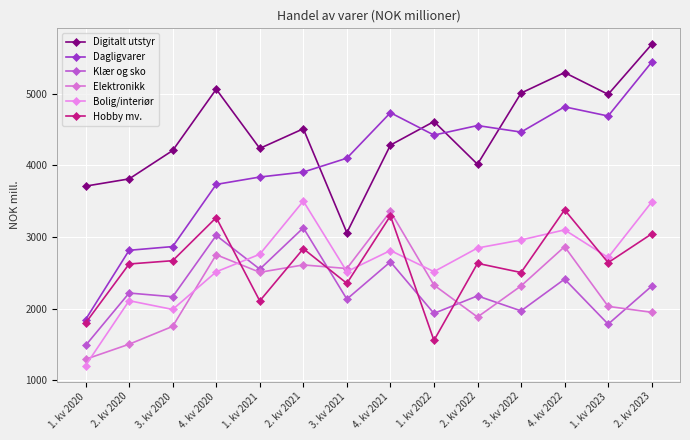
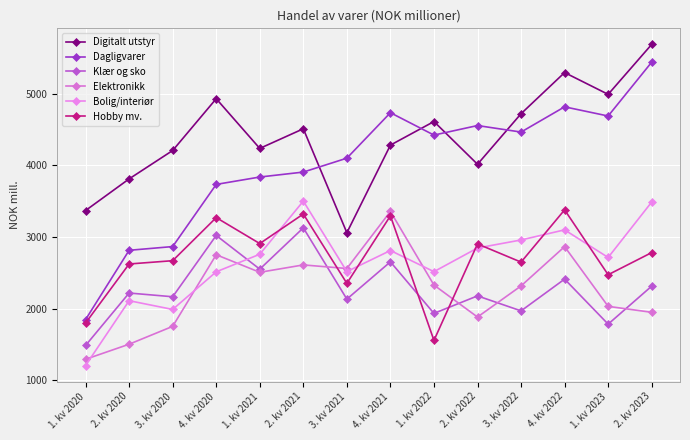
  {
    "Digitalt utstyr": {
-     "1. kv 2020": 3700,
+     "1. kv 2020": 3400,
      "2. kv 2020": 3800,
      "3. kv 2020": 4200,
-     "4. kv 2020": 5100,
+     "4. kv 2020": 4900,
      "1. kv 2021": 4200,
      "2. kv 2021": 4500,
      "3. kv 2021": 3100,
      "4. kv 2021": 4300,
      "1. kv 2022": 4600,
      "2. kv 2022": 4000,
-     "3. kv 2022": 5000,
+     "3. kv 2022": 4700,
      "4. kv 2022": 5300,
      "1. kv 2023": 5000,
      "2. kv 2023": 5700
    },
    "Hobby mv.": {
      "1. kv 2020": 1800,
      "2. kv 2020": 2600,
      "3. kv 2020": 2700,
      "4. kv 2020": 3300,
-     "1. kv 2021": 2100,
-     "2. kv 2021": 2800,
+     "1. kv 2021": 2900,
+     "2. kv 2021": 3300,
      "3. kv 2021": 2400,
      "4. kv 2021": 3300,
      "1. kv 2022": 1600,
-     "2. kv 2022": 2600,
-     "3. kv 2022": 2500,
+     "2. kv 2022": 2900,
+     "3. kv 2022": 2700,
      "4. kv 2022": 3400,
-     "1. kv 2023": 2600,
-     "2. kv 2023": 3000
+     "1. kv 2023": 2500,
+     "2. kv 2023": 2800
    }
  }
